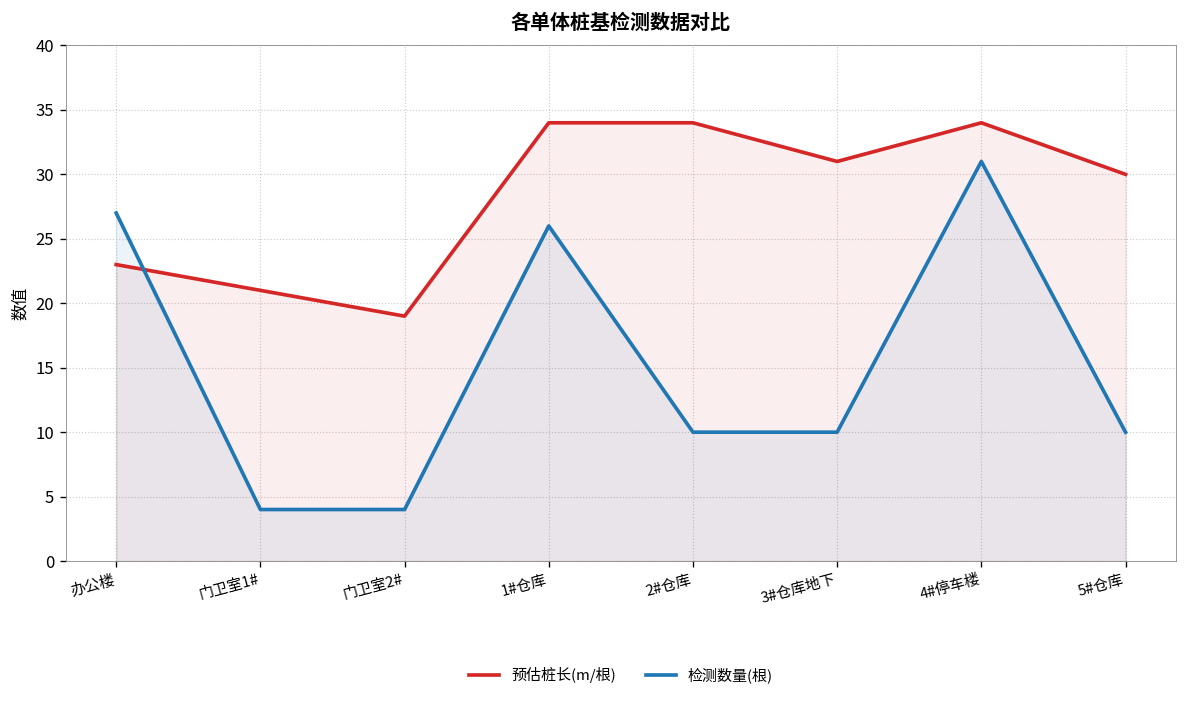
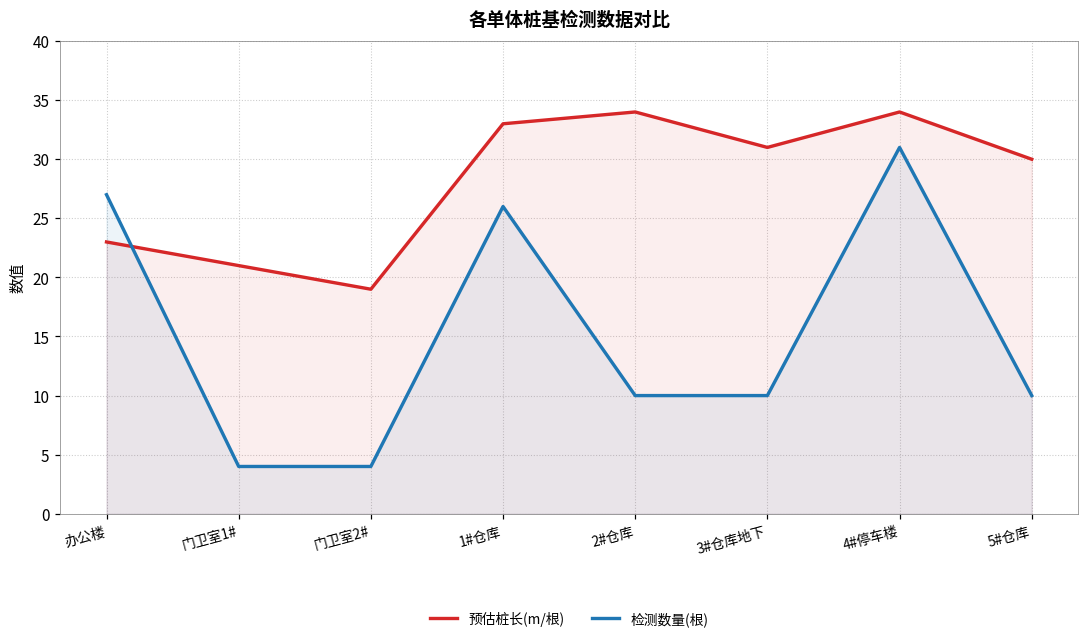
  {
    "预估桩长(m/根)": {
      "办公楼": 23,
      "门卫室1#": 21,
      "门卫室2#": 19,
-     "1#仓库": 34,
+     "1#仓库": 33,
      "2#仓库": 34,
      "3#仓库地下": 31,
      "4#停车楼": 34,
      "5#仓库": 30
    },
    "检测数量(根)": {
      "办公楼": 27,
      "门卫室1#": 4,
      "门卫室2#": 4,
      "1#仓库": 26,
      "2#仓库": 10,
      "3#仓库地下": 10,
      "4#停车楼": 31,
      "5#仓库": 10
    }
  }
